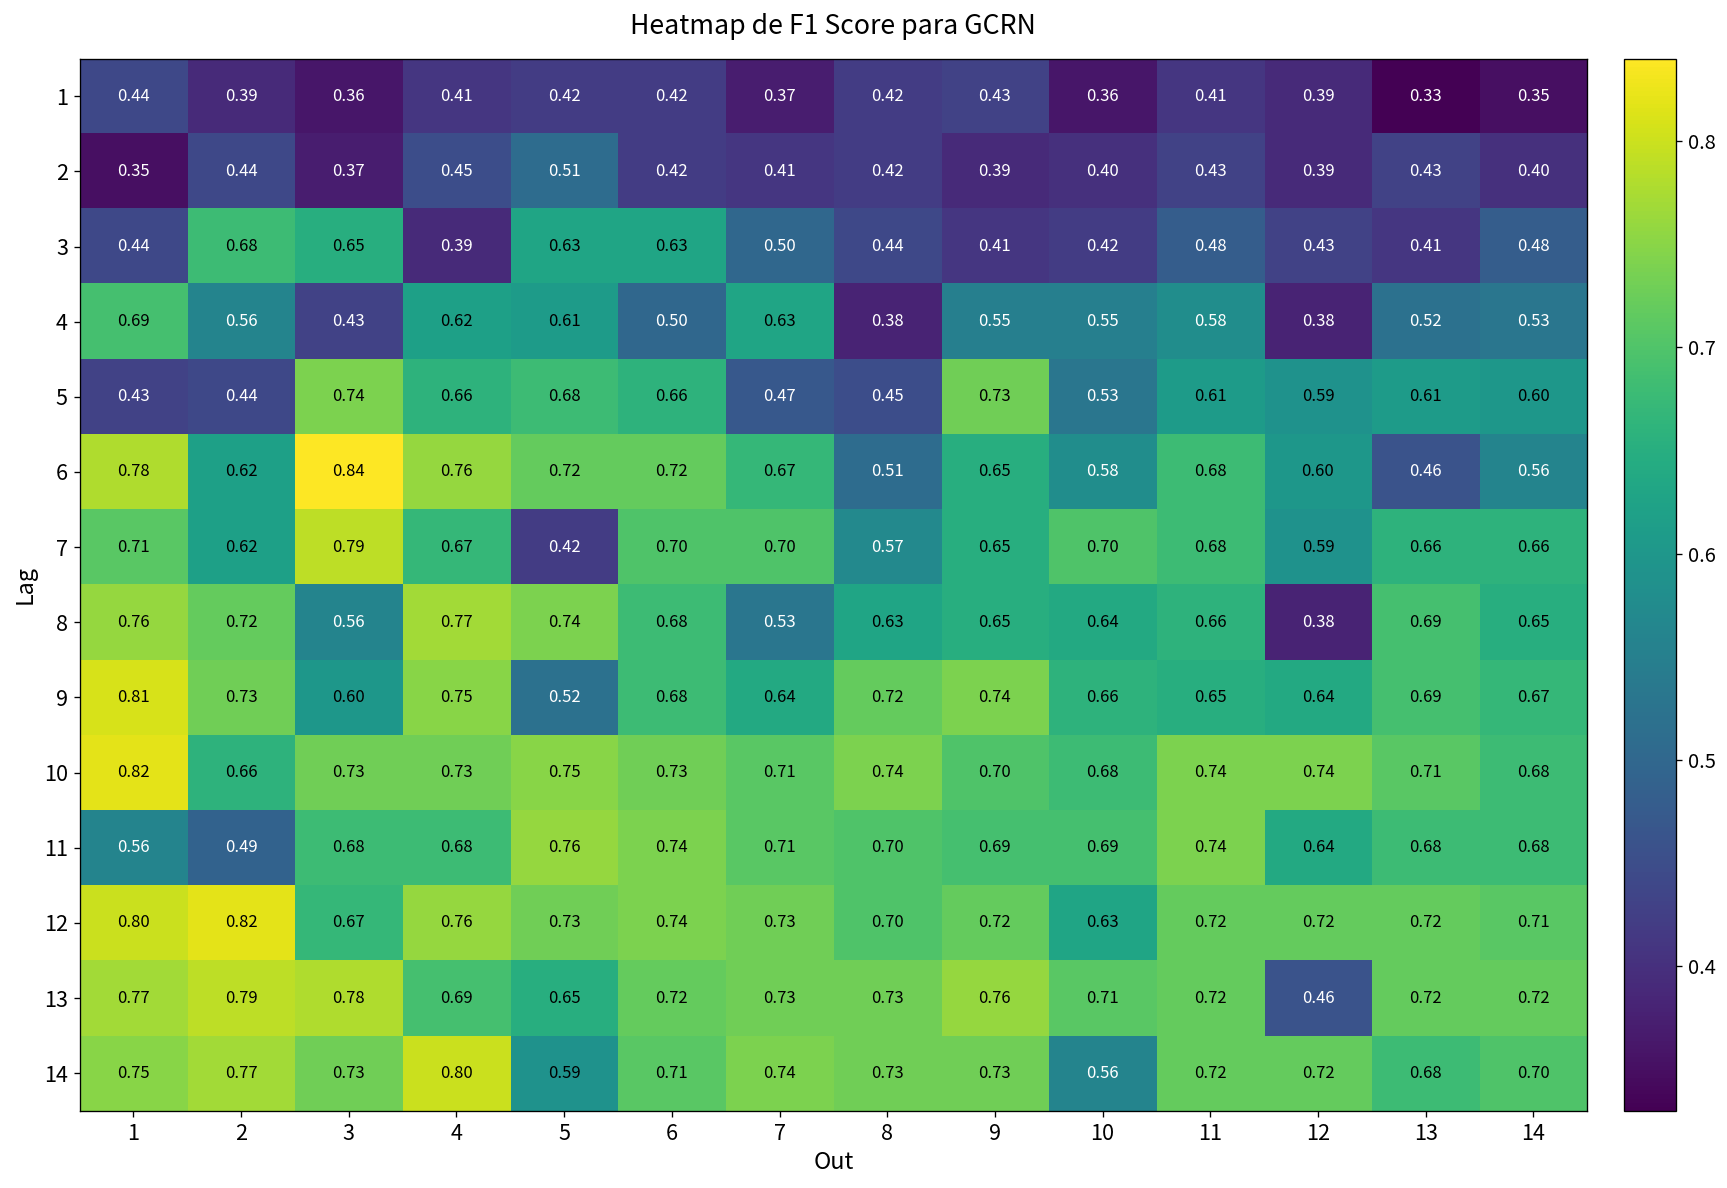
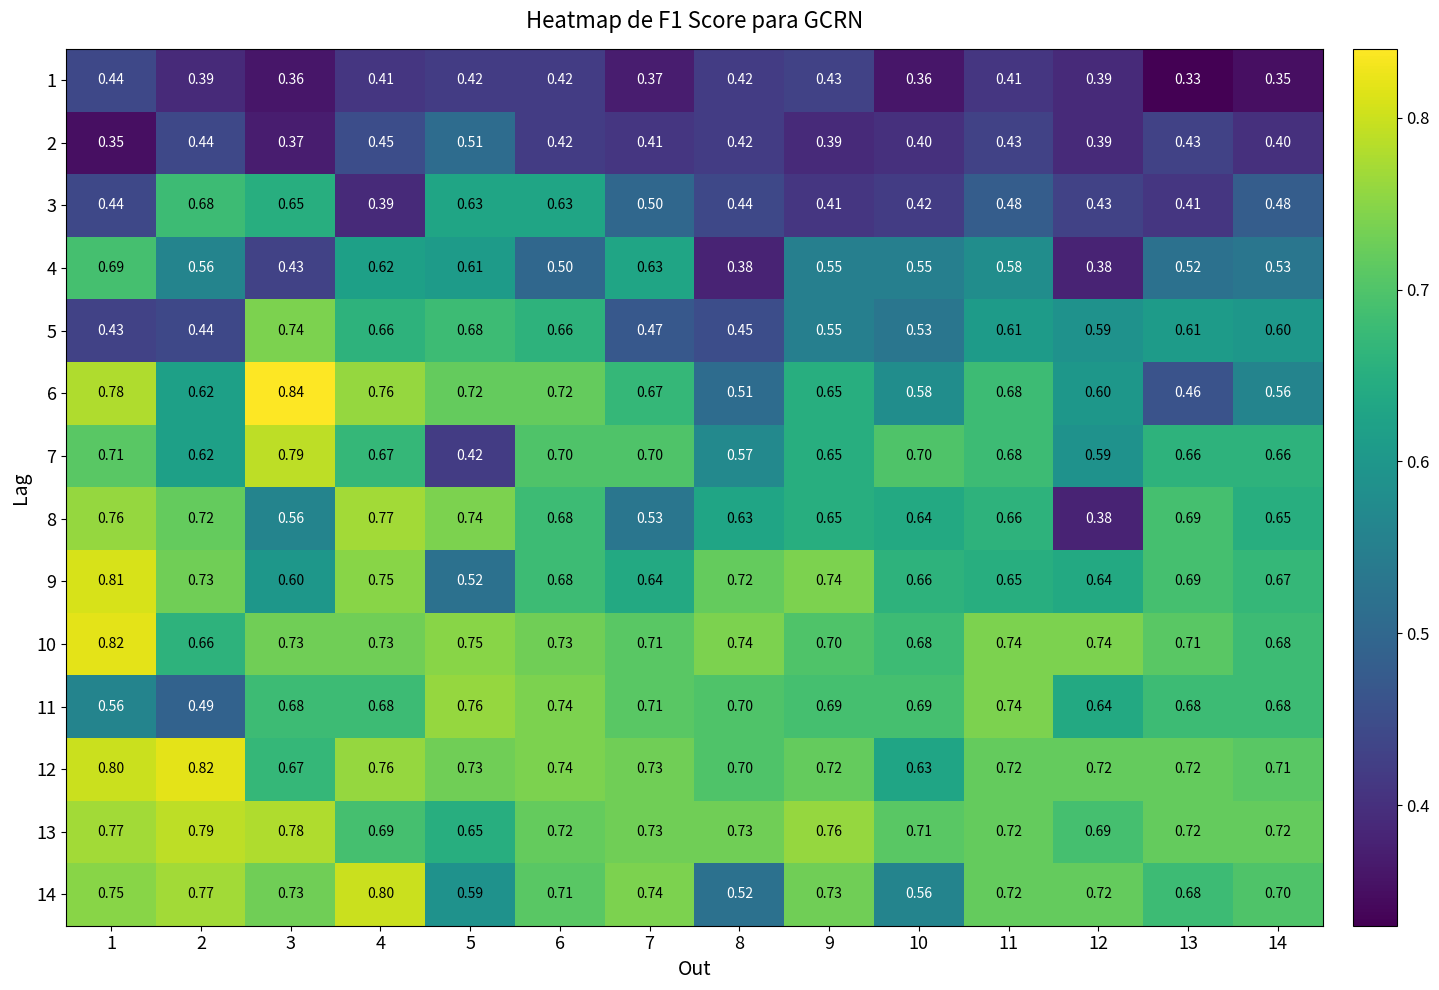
  {
    "1": {
      "1": 0.44,
      "2": 0.39,
      "3": 0.36,
      "4": 0.41,
      "5": 0.42,
      "6": 0.42,
      "7": 0.37,
      "8": 0.42,
      "9": 0.43,
      "10": 0.36,
      "11": 0.41,
      "12": 0.39,
      "13": 0.33,
      "14": 0.35
    },
    "2": {
      "1": 0.35,
      "2": 0.44,
      "3": 0.37,
      "4": 0.45,
      "5": 0.51,
      "6": 0.42,
      "7": 0.41,
      "8": 0.42,
      "9": 0.39,
      "10": 0.40,
      "11": 0.43,
      "12": 0.39,
      "13": 0.43,
      "14": 0.40
    },
    "3": {
      "1": 0.44,
      "2": 0.68,
      "3": 0.65,
      "4": 0.39,
      "5": 0.63,
      "6": 0.63,
      "7": 0.50,
      "8": 0.44,
      "9": 0.41,
      "10": 0.42,
      "11": 0.48,
      "12": 0.43,
      "13": 0.41,
      "14": 0.48
    },
    "4": {
      "1": 0.69,
      "2": 0.56,
      "3": 0.43,
      "4": 0.62,
      "5": 0.61,
      "6": 0.50,
      "7": 0.63,
      "8": 0.38,
      "9": 0.55,
      "10": 0.55,
      "11": 0.58,
      "12": 0.38,
      "13": 0.52,
      "14": 0.53
    },
    "5": {
      "1": 0.43,
      "2": 0.44,
      "3": 0.74,
      "4": 0.66,
      "5": 0.68,
      "6": 0.66,
      "7": 0.47,
      "8": 0.45,
-     "9": 0.73,
+     "9": 0.55,
      "10": 0.53,
      "11": 0.61,
      "12": 0.59,
      "13": 0.61,
      "14": 0.60
    },
    "6": {
      "1": 0.78,
      "2": 0.62,
      "3": 0.84,
      "4": 0.76,
      "5": 0.72,
      "6": 0.72,
      "7": 0.67,
      "8": 0.51,
      "9": 0.65,
      "10": 0.58,
      "11": 0.68,
      "12": 0.60,
      "13": 0.46,
      "14": 0.56
    },
    "7": {
      "1": 0.71,
      "2": 0.62,
      "3": 0.79,
      "4": 0.67,
      "5": 0.42,
      "6": 0.70,
      "7": 0.70,
      "8": 0.57,
      "9": 0.65,
      "10": 0.70,
      "11": 0.68,
      "12": 0.59,
      "13": 0.66,
      "14": 0.66
    },
    "8": {
      "1": 0.76,
      "2": 0.72,
      "3": 0.56,
      "4": 0.77,
      "5": 0.74,
      "6": 0.68,
      "7": 0.53,
      "8": 0.63,
      "9": 0.65,
      "10": 0.64,
      "11": 0.66,
      "12": 0.38,
      "13": 0.69,
      "14": 0.65
    },
    "9": {
      "1": 0.81,
      "2": 0.73,
      "3": 0.60,
      "4": 0.75,
      "5": 0.52,
      "6": 0.68,
      "7": 0.64,
      "8": 0.72,
      "9": 0.74,
      "10": 0.66,
      "11": 0.65,
      "12": 0.64,
      "13": 0.69,
      "14": 0.67
    },
    "10": {
      "1": 0.82,
      "2": 0.66,
      "3": 0.73,
      "4": 0.73,
      "5": 0.75,
      "6": 0.73,
      "7": 0.71,
      "8": 0.74,
      "9": 0.70,
      "10": 0.68,
      "11": 0.74,
      "12": 0.74,
      "13": 0.71,
      "14": 0.68
    },
    "11": {
      "1": 0.56,
      "2": 0.49,
      "3": 0.68,
      "4": 0.68,
      "5": 0.76,
      "6": 0.74,
      "7": 0.71,
      "8": 0.70,
      "9": 0.69,
      "10": 0.69,
      "11": 0.74,
      "12": 0.64,
      "13": 0.68,
      "14": 0.68
    },
    "12": {
      "1": 0.80,
      "2": 0.82,
      "3": 0.67,
      "4": 0.76,
      "5": 0.73,
      "6": 0.74,
      "7": 0.73,
      "8": 0.70,
      "9": 0.72,
      "10": 0.63,
      "11": 0.72,
      "12": 0.72,
      "13": 0.72,
      "14": 0.71
    },
    "13": {
      "1": 0.77,
      "2": 0.79,
      "3": 0.78,
      "4": 0.69,
      "5": 0.65,
      "6": 0.72,
      "7": 0.73,
      "8": 0.73,
      "9": 0.76,
      "10": 0.71,
      "11": 0.72,
-     "12": 0.46,
+     "12": 0.69,
      "13": 0.72,
      "14": 0.72
    },
    "14": {
      "1": 0.75,
      "2": 0.77,
      "3": 0.73,
      "4": 0.80,
      "5": 0.59,
      "6": 0.71,
      "7": 0.74,
-     "8": 0.73,
+     "8": 0.52,
      "9": 0.73,
      "10": 0.56,
      "11": 0.72,
      "12": 0.72,
      "13": 0.68,
      "14": 0.70
    }
  }
